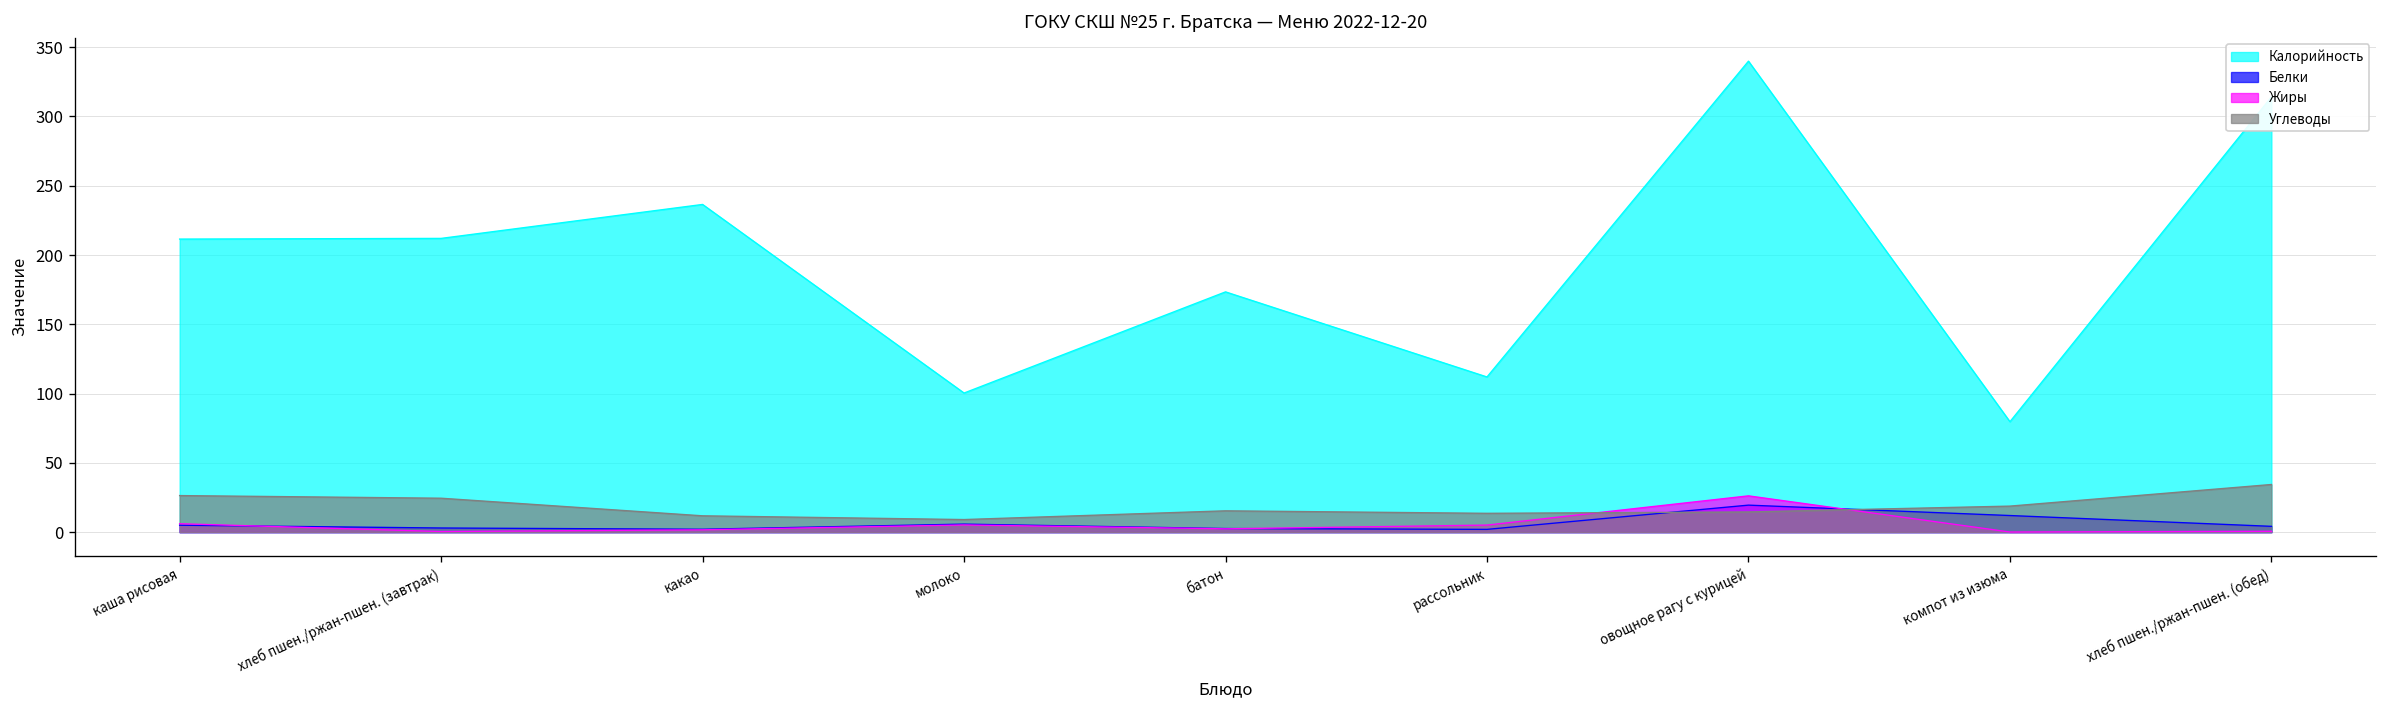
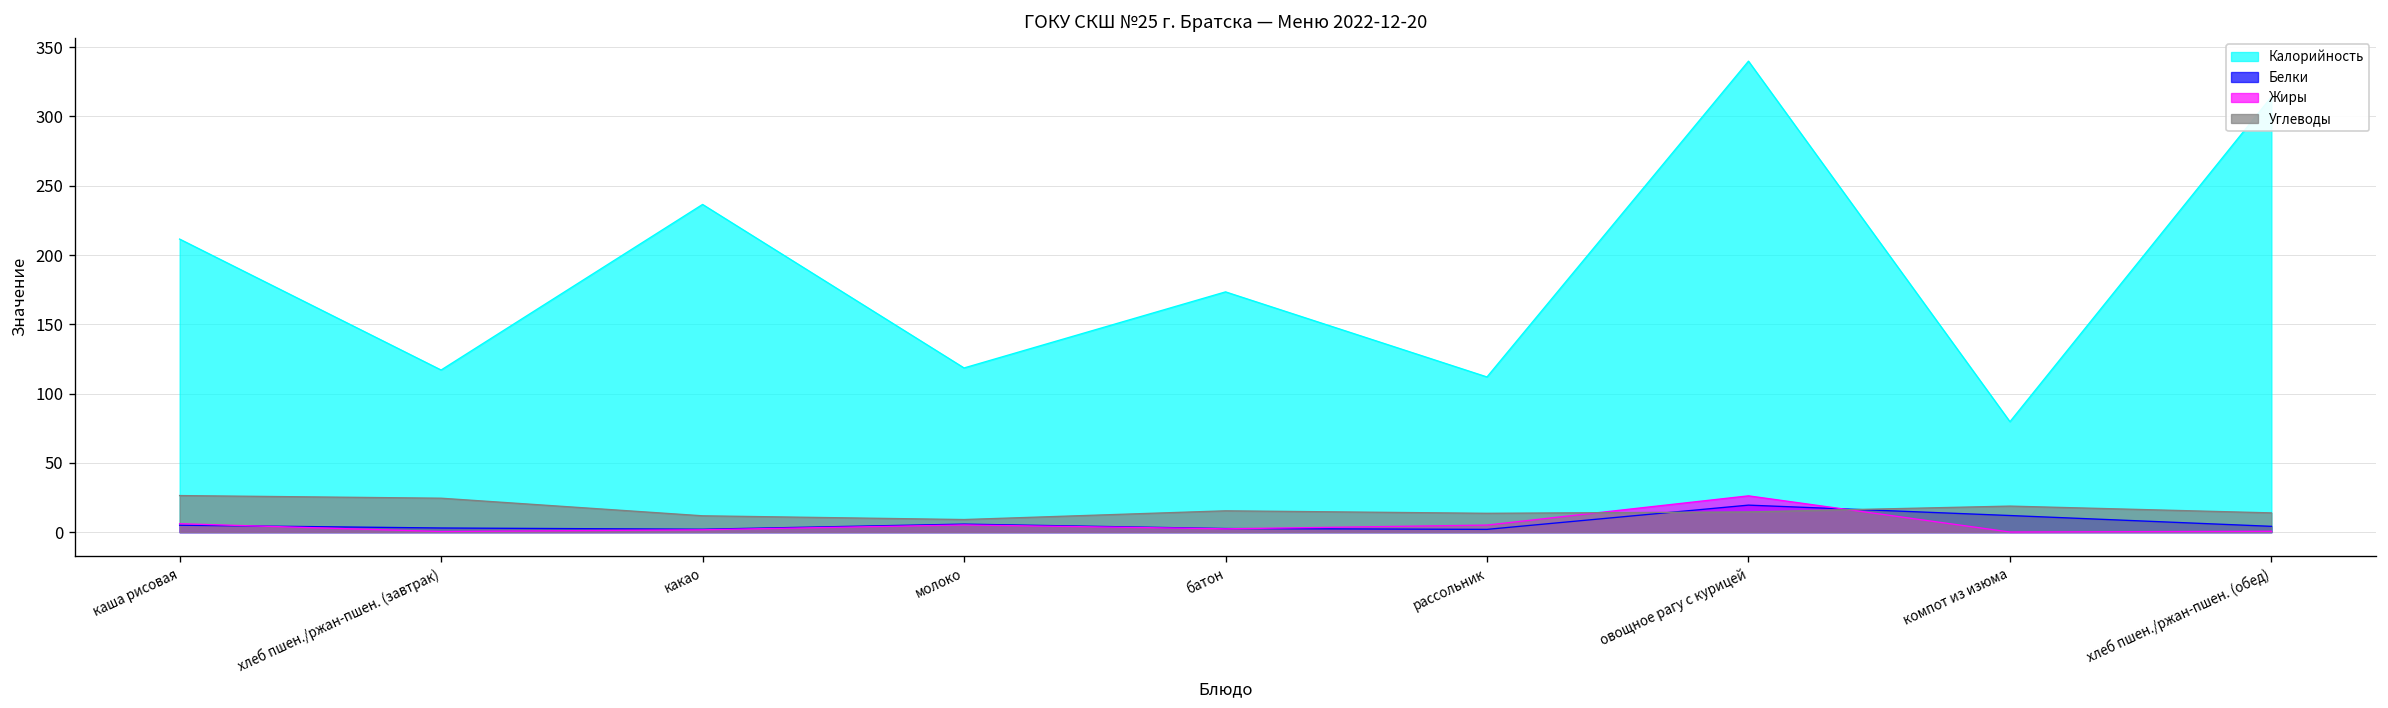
  {
    "Калорийность": {
      "каша рисовая": 212,
-     "хлеб пшен./ржан-пшен. (завтрак)": 212,
+     "хлеб пшен./ржан-пшен. (завтрак)": 117,
      "какао": 237,
-     "молоко": 100,
+     "молоко": 119,
      "батон": 173,
      "рассольник": 112,
      "овощное рагу с курицей": 340,
      "компот из изюма": 80
    },
    "Белки": {
      "хлеб пшен./ржан-пшен. (завтрак)": 3,
      "рассольник": 2,
      "овощное рагу с курицей": 20,
      "компот из изюма": 12,
      "хлеб пшен./ржан-пшен. (обед)": 4
    },
    "Жиры": {
      "хлеб пшен./ржан-пшен. (завтрак)": 0,
      "рассольник": 5,
      "овощное рагу с курицей": 26,
      "компот из изюма": 0,
      "хлеб пшен./ржан-пшен. (обед)": 1
    },
    "Углеводы": {
      "каша рисовая": 26,
      "хлеб пшен./ржан-пшен. (завтрак)": 25,
      "какао": 12,
      "молоко": 9,
      "батон": 15,
      "рассольник": 14,
      "овощное рагу с курицей": 15,
      "компот из изюма": 19,
-     "хлеб пшен./ржан-пшен. (обед)": 34
+     "хлеб пшен./ржан-пшен. (обед)": 14
    }
  }
